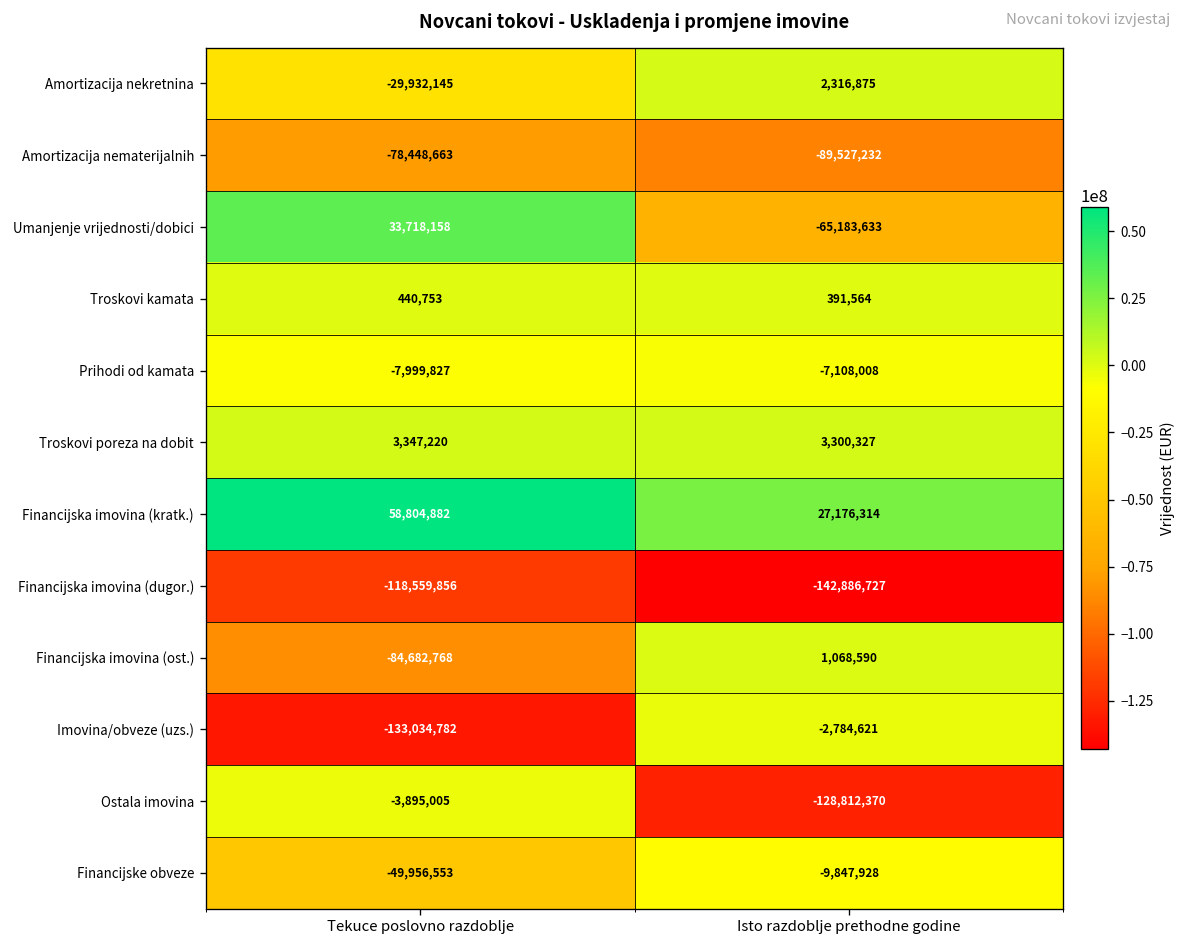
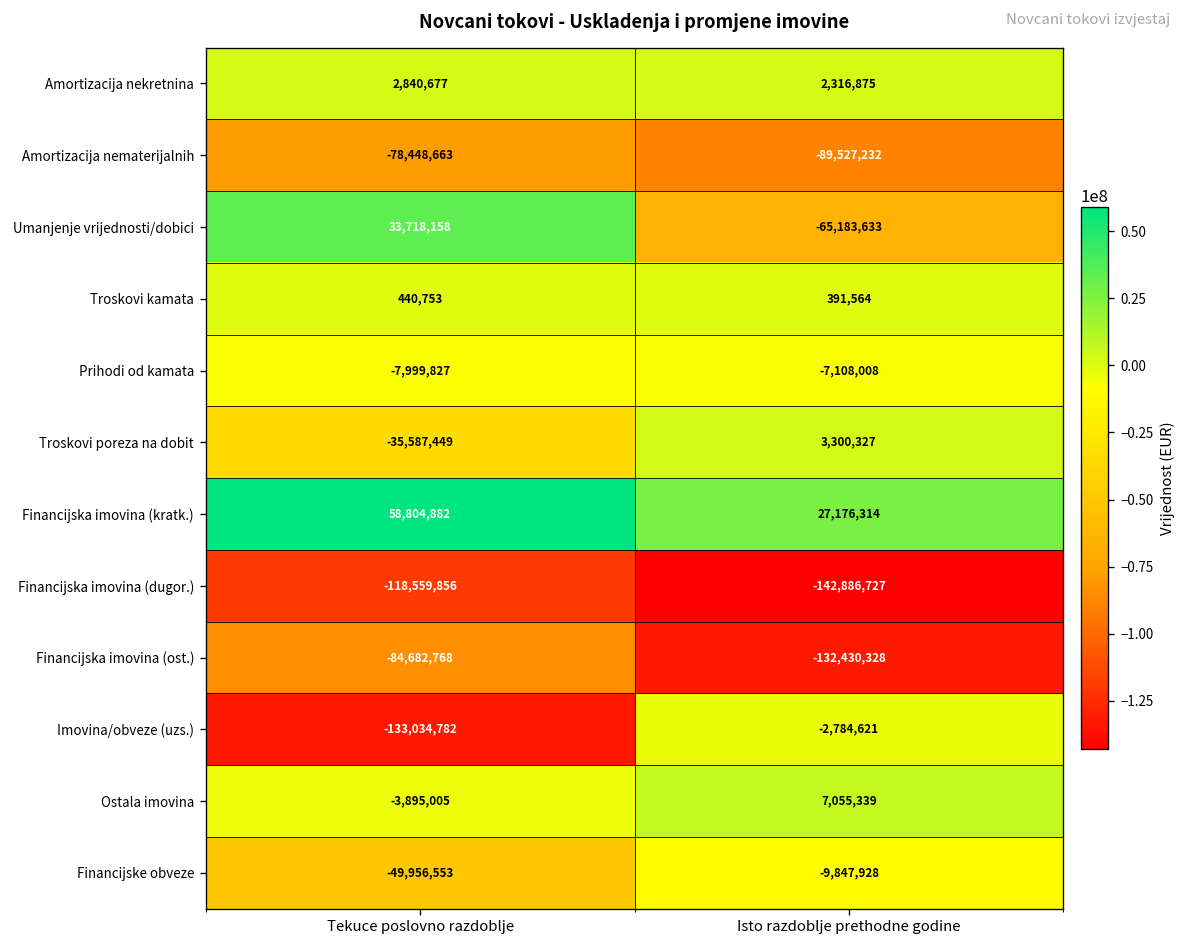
  {
    "Amortizacija nekretnina": {
-     "Tekuce poslovno razdoblje": "-29,932,145",
+     "Tekuce poslovno razdoblje": "2,840,677",
      "Isto razdoblje prethodne godine": "2,316,875"
    },
    "Amortizacija nematerijalnih": {
      "Tekuce poslovno razdoblje": "-78,448,663",
      "Isto razdoblje prethodne godine": "-89,527,232"
    },
    "Umanjenje vrijednosti/dobici": {
      "Tekuce poslovno razdoblje": "33,718,158",
      "Isto razdoblje prethodne godine": "-65,183,633"
    },
    "Troskovi kamata": {
      "Tekuce poslovno razdoblje": "440,753",
      "Isto razdoblje prethodne godine": "391,564"
    },
    "Prihodi od kamata": {
      "Tekuce poslovno razdoblje": "-7,999,827",
      "Isto razdoblje prethodne godine": "-7,108,008"
    },
    "Troskovi poreza na dobit": {
-     "Tekuce poslovno razdoblje": "3,347,220",
+     "Tekuce poslovno razdoblje": "-35,587,449",
      "Isto razdoblje prethodne godine": "3,300,327"
    },
    "Financijska imovina (kratk.)": {
      "Tekuce poslovno razdoblje": "58,804,882",
      "Isto razdoblje prethodne godine": "27,176,314"
    },
    "Financijska imovina (dugor.)": {
      "Tekuce poslovno razdoblje": "-118,559,856",
      "Isto razdoblje prethodne godine": "-142,886,727"
    },
    "Financijska imovina (ost.)": {
      "Tekuce poslovno razdoblje": "-84,682,768",
-     "Isto razdoblje prethodne godine": "1,068,590"
+     "Isto razdoblje prethodne godine": "-132,430,328"
    },
    "Imovina/obveze (uzs.)": {
      "Tekuce poslovno razdoblje": "-133,034,782",
      "Isto razdoblje prethodne godine": "-2,784,621"
    },
    "Ostala imovina": {
      "Tekuce poslovno razdoblje": "-3,895,005",
-     "Isto razdoblje prethodne godine": "-128,812,370"
+     "Isto razdoblje prethodne godine": "7,055,339"
    },
    "Financijske obveze": {
      "Tekuce poslovno razdoblje": "-49,956,553",
      "Isto razdoblje prethodne godine": "-9,847,928"
    }
  }
